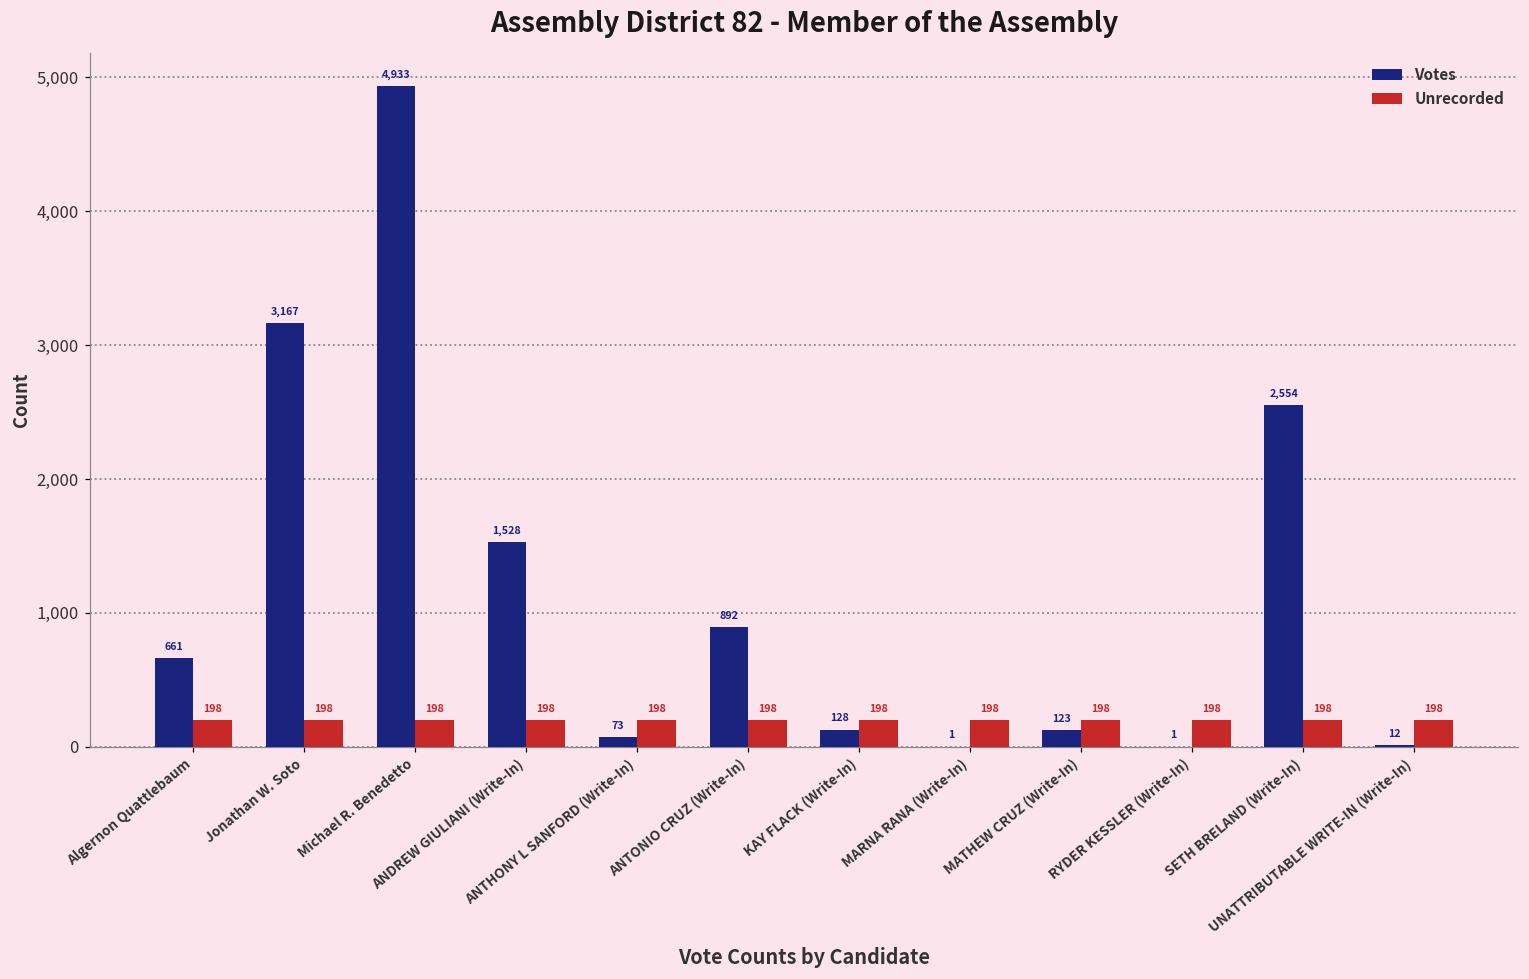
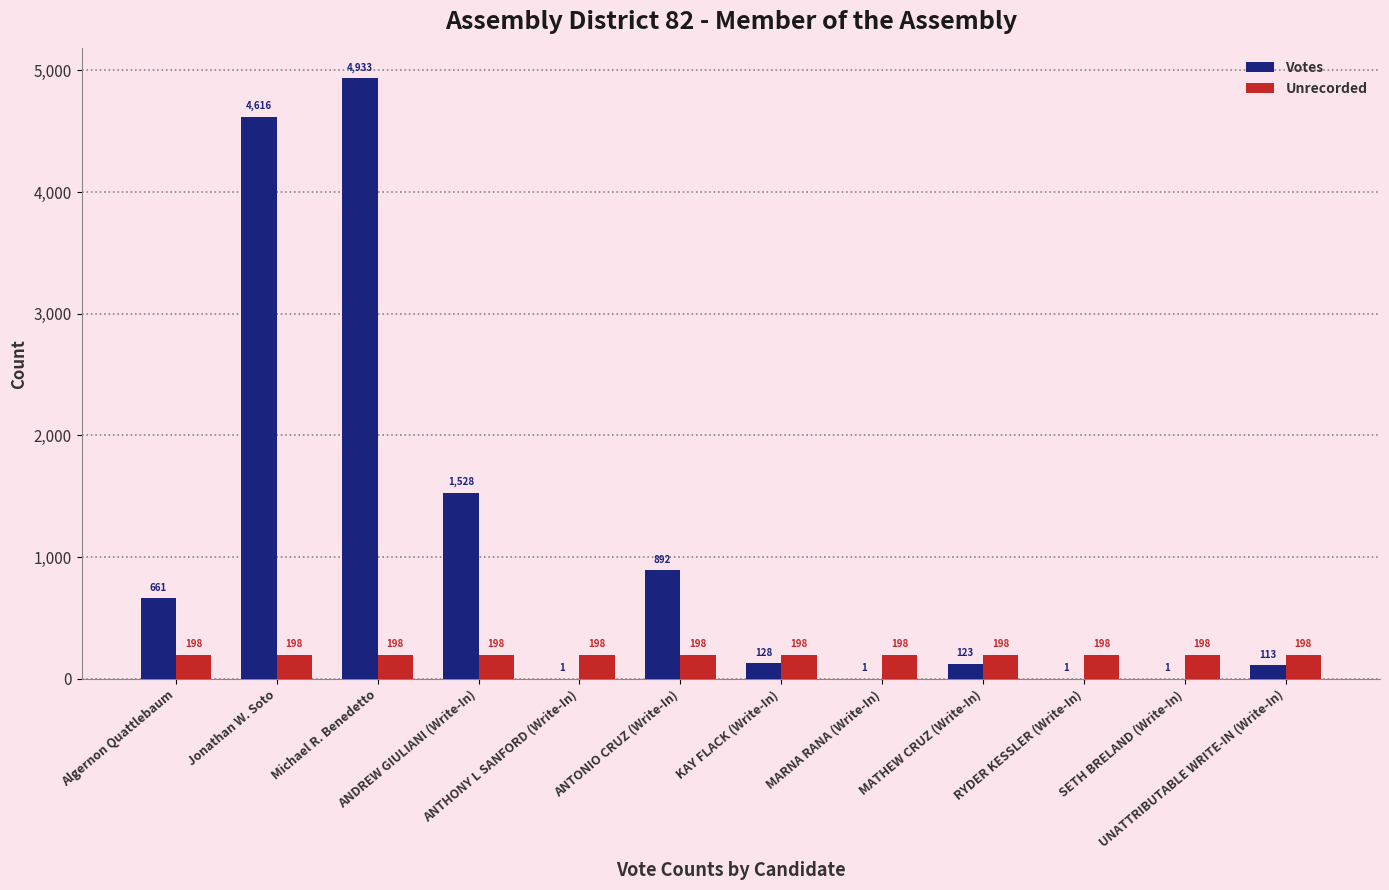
  {
    "Votes": {
      "Algernon Quattlebaum": "661",
-     "Jonathan W. Soto": "3,167",
+     "Jonathan W. Soto": "4,616",
      "Michael R. Benedetto": "4,933",
      "ANDREW GIULIANI (Write-In)": "1,528",
-     "ANTHONY L SANFORD (Write-In)": "73",
+     "ANTHONY L SANFORD (Write-In)": "1",
      "ANTONIO CRUZ (Write-In)": "892",
      "KAY FLACK (Write-In)": "128",
      "MARNA RANA (Write-In)": "1",
      "MATHEW CRUZ (Write-In)": "123",
      "RYDER KESSLER (Write-In)": "1",
-     "SETH BRELAND (Write-In)": "2,554",
-     "UNATTRIBUTABLE WRITE-IN (Write-In)": "12"
+     "SETH BRELAND (Write-In)": "1",
+     "UNATTRIBUTABLE WRITE-IN (Write-In)": "113"
    },
    "Unrecorded": {
      "Algernon Quattlebaum": "198",
      "Jonathan W. Soto": "198",
      "Michael R. Benedetto": "198",
      "ANDREW GIULIANI (Write-In)": "198",
      "ANTHONY L SANFORD (Write-In)": "198",
      "ANTONIO CRUZ (Write-In)": "198",
      "KAY FLACK (Write-In)": "198",
      "MARNA RANA (Write-In)": "198",
      "MATHEW CRUZ (Write-In)": "198",
      "RYDER KESSLER (Write-In)": "198",
      "SETH BRELAND (Write-In)": "198",
      "UNATTRIBUTABLE WRITE-IN (Write-In)": "198"
    }
  }
